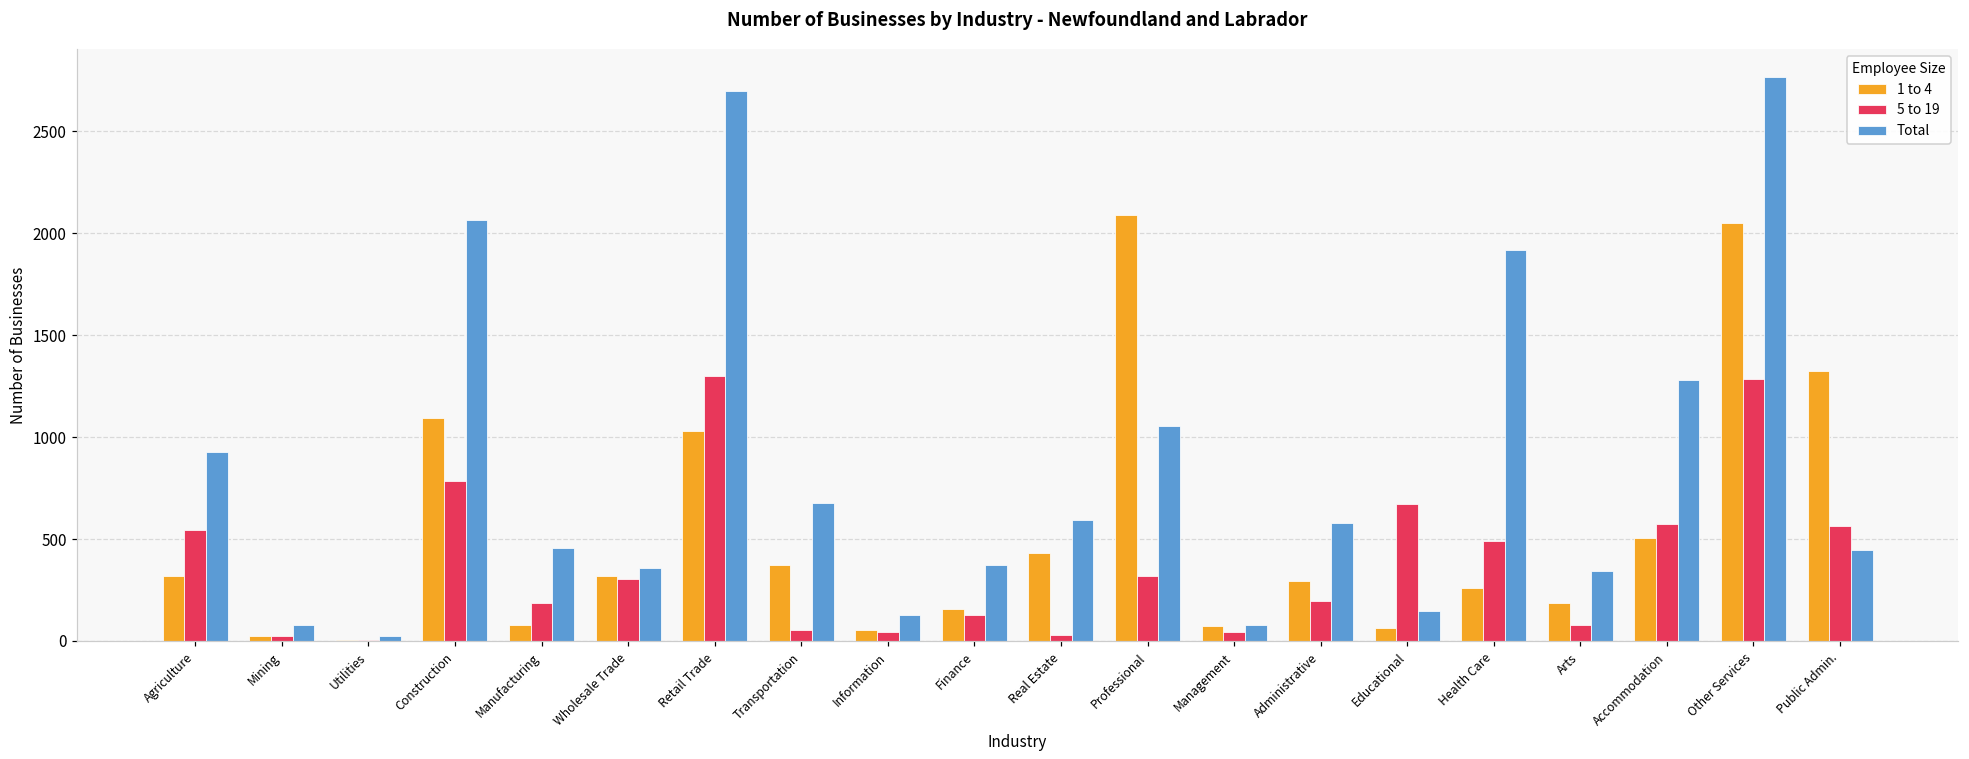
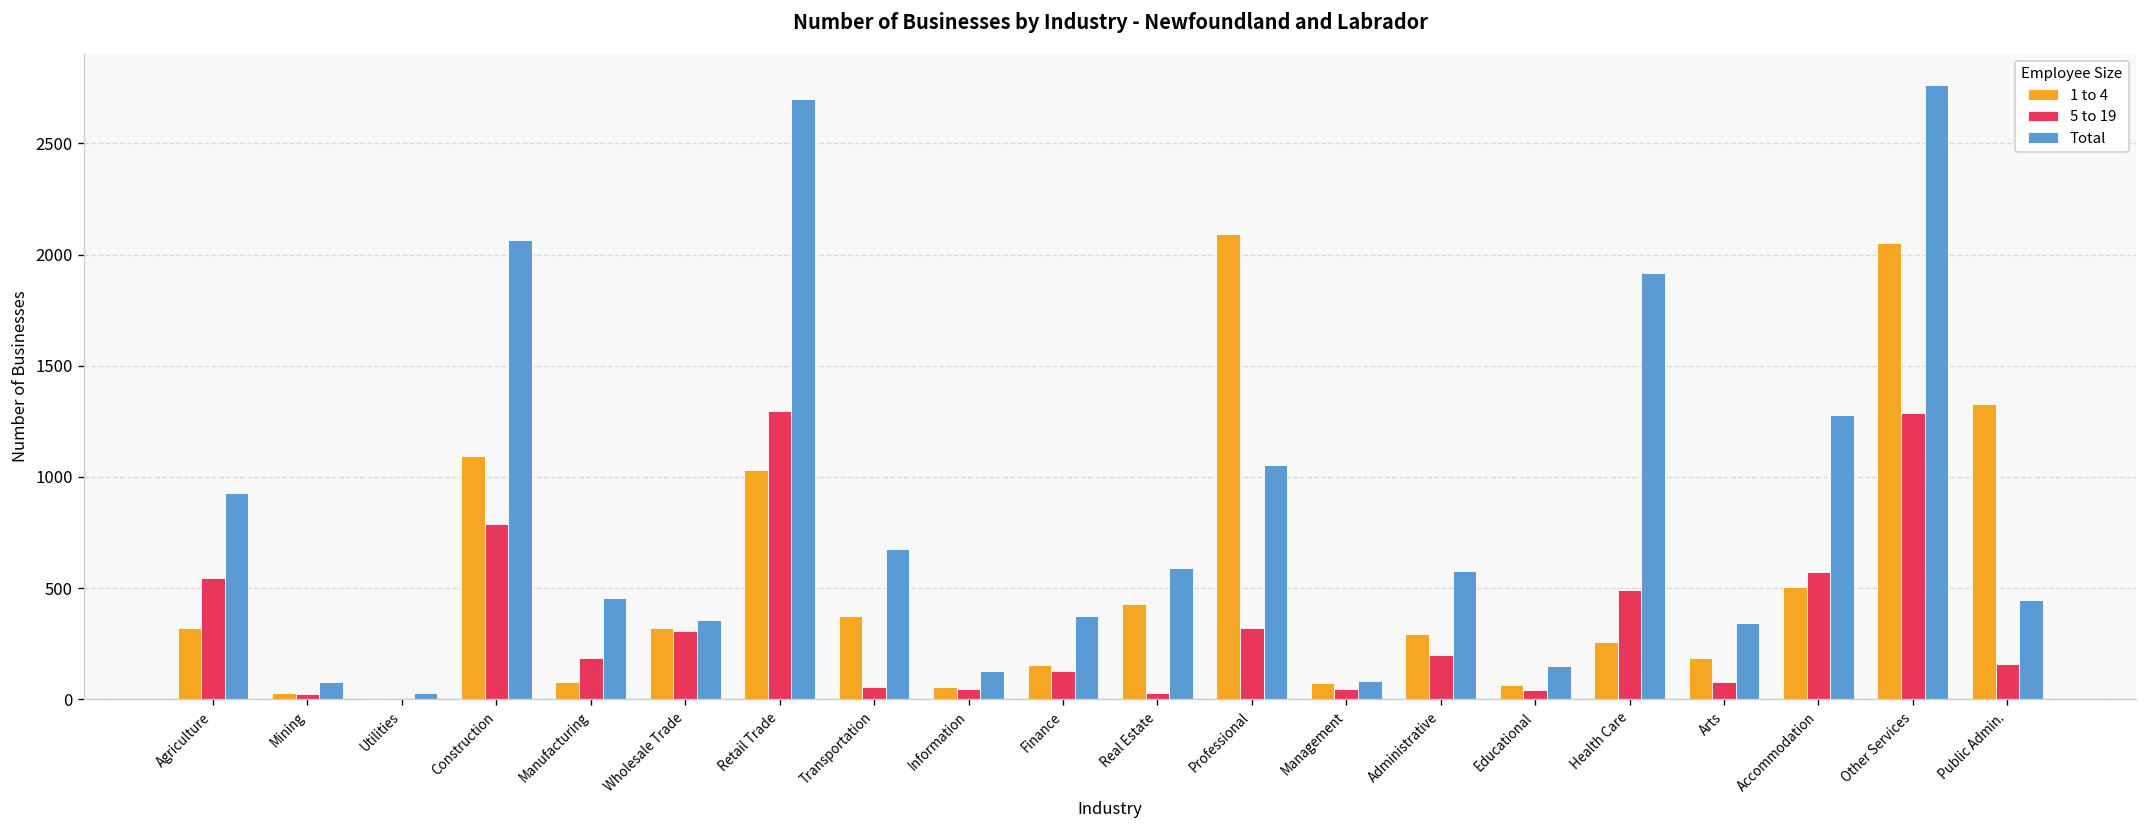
  {
    "1 to 4": {
      "Agriculture": 320,
      "Mining": 30,
      "Construction": 1090,
      "Manufacturing": 80,
      "Wholesale Trade": 320,
      "Retail Trade": 1030,
      "Transportation": 370,
      "Information": 50,
      "Finance": 160,
      "Real Estate": 430,
      "Professional": 2090,
      "Management": 70,
      "Administrative": 290,
      "Educational": 70,
      "Health Care": 260,
      "Arts": 180,
      "Accommodation": 510,
      "Other Services": 2050,
      "Public Admin.": 1330
    },
    "5 to 19": {
      "Agriculture": 540,
      "Mining": 30,
      "Construction": 790,
      "Manufacturing": 180,
      "Wholesale Trade": 310,
      "Retail Trade": 1300,
      "Transportation": 60,
      "Information": 50,
      "Finance": 130,
      "Real Estate": 30,
      "Professional": 320,
      "Management": 50,
      "Administrative": 200,
-     "Educational": 670,
+     "Educational": 40,
      "Health Care": 490,
      "Arts": 80,
      "Accommodation": 570,
      "Other Services": 1290,
-     "Public Admin.": 560
+     "Public Admin.": 160
    },
    "Total": {
      "Agriculture": 930,
      "Mining": 80,
      "Utilities": 30,
      "Construction": 2070,
      "Manufacturing": 450,
      "Wholesale Trade": 360,
      "Retail Trade": 2700,
      "Transportation": 680,
      "Information": 130,
      "Finance": 380,
      "Real Estate": 590,
      "Professional": 1050,
      "Management": 80,
      "Administrative": 580,
      "Educational": 150,
      "Health Care": 1920,
      "Arts": 340,
      "Accommodation": 1280,
      "Other Services": 2770,
      "Public Admin.": 450
    }
  }
